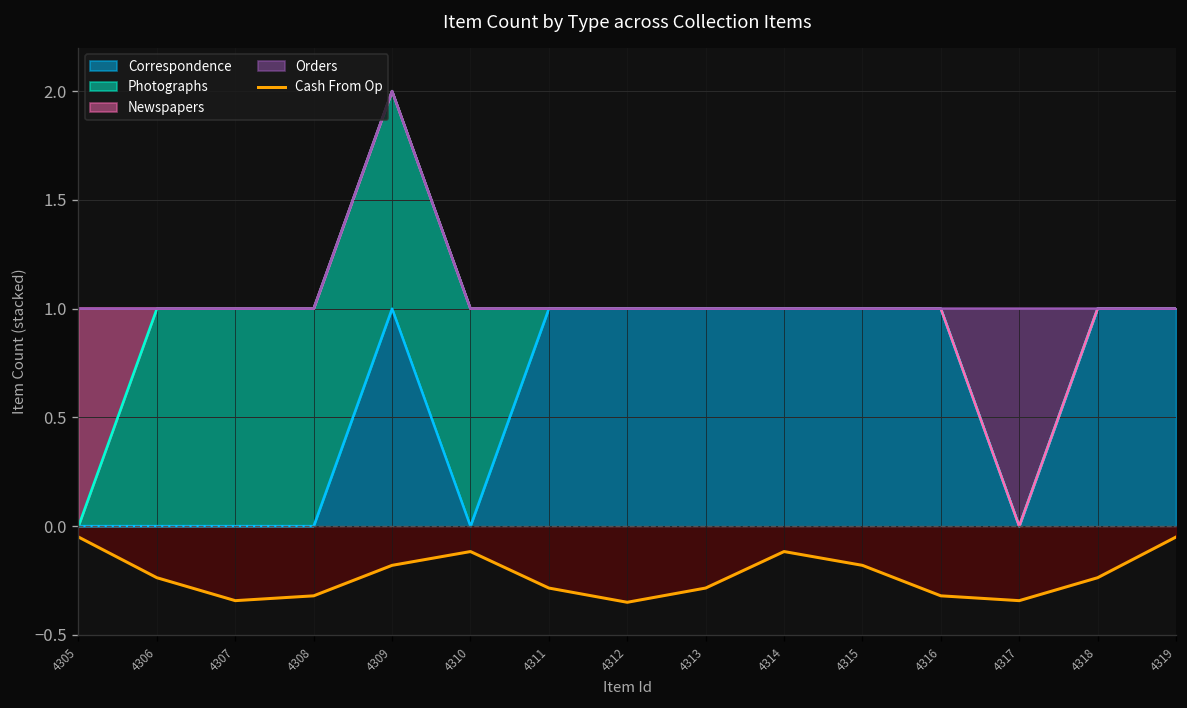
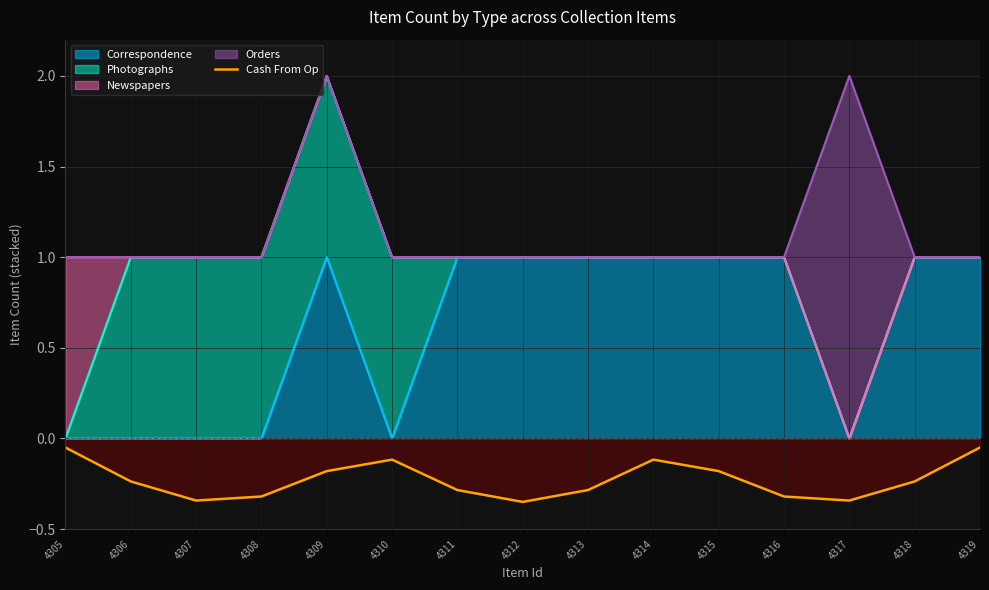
  {
    "Orders": {
-     "4317": 1
+     "4317": 2
    },
    "Cash From Op": {
      "4305": -0.05,
      "4306": -0.24,
      "4307": -0.34,
      "4308": -0.32,
      "4309": -0.18,
      "4310": -0.12,
      "4311": -0.28,
      "4312": -0.35,
      "4313": -0.28,
      "4314": -0.12,
      "4315": -0.18,
      "4316": -0.32,
      "4317": -0.34,
      "4318": -0.24,
      "4319": -0.05
    }
  }
